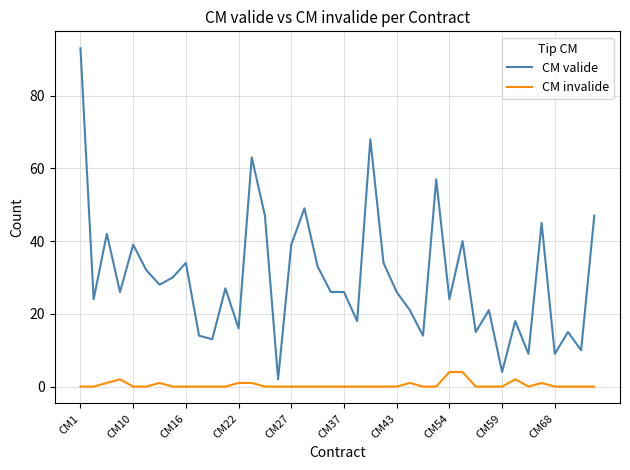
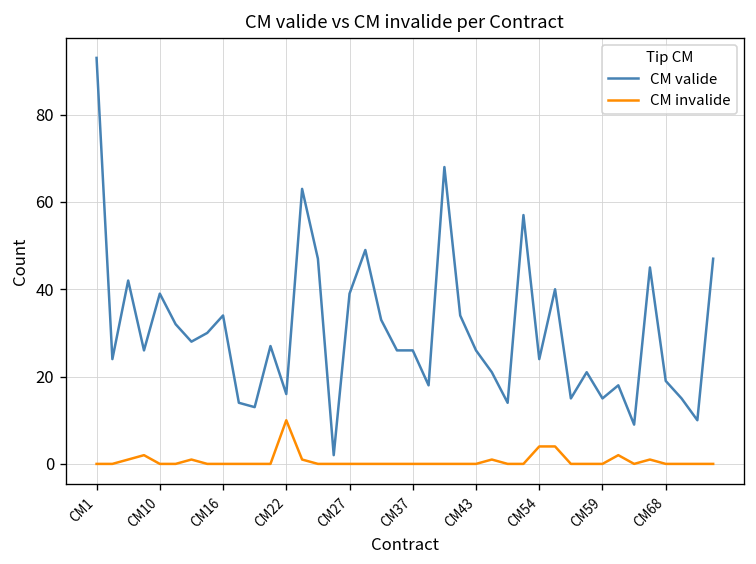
  {
    "CM valide": {
      "CM1": 93,
      "CM10": 39,
      "CM16": 34,
      "CM22": 16,
      "CM27": 39,
      "CM37": 26,
      "CM43": 26,
      "CM54": 24,
-     "CM59": 4,
-     "CM68": 9
+     "CM59": 15,
+     "CM68": 19
    },
    "CM invalide": {
      "CM1": 0,
      "CM10": 0,
      "CM16": 0,
-     "CM22": 1,
+     "CM22": 10,
      "CM27": 0,
      "CM37": 0,
      "CM43": 0,
      "CM54": 4,
      "CM59": 0,
      "CM68": 0
    }
  }
